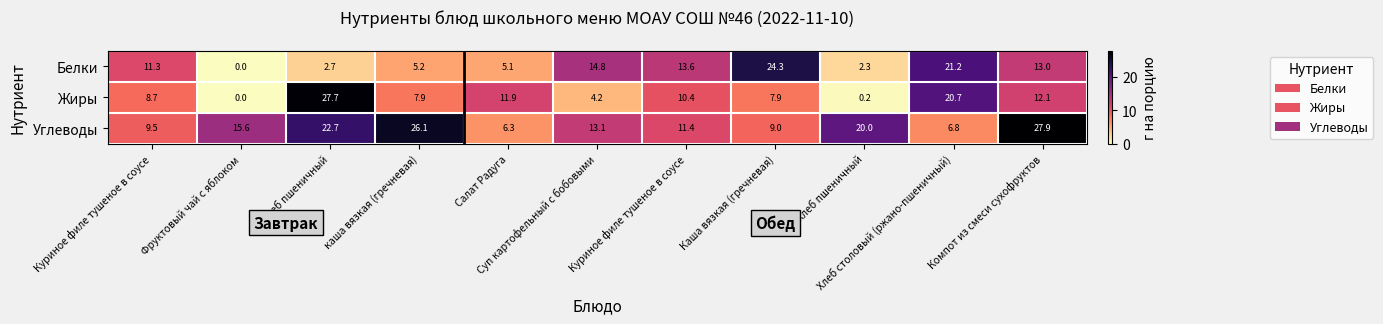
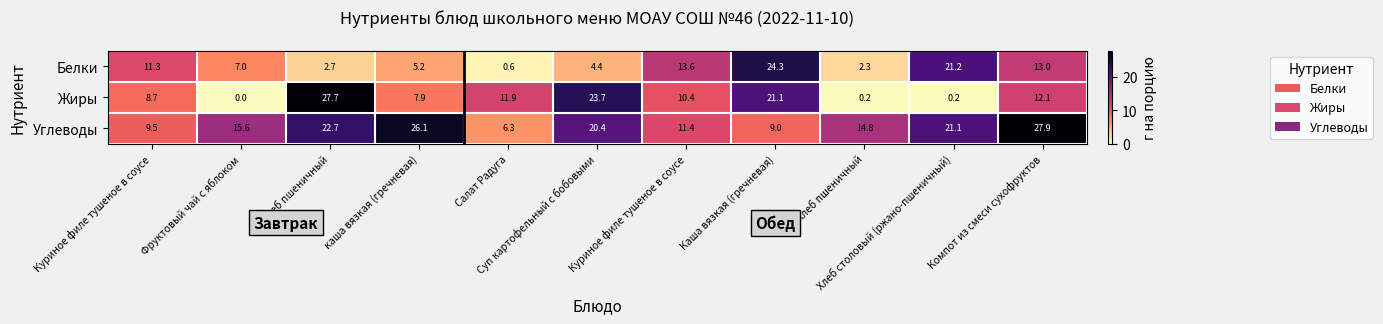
  {
    "Белки": {
-     "Фруктовый чай с яблоком": 0.0,
+     "Фруктовый чай с яблоком": 7.0,
      "хлеб пшеничный": 2.7,
      "каша вязкая (гречневая)": 5.2,
-     "Салат Радуга": 5.1,
-     "Суп картофельный с бобовыми": 14.8,
+     "Салат Радуга": 0.6,
+     "Суп картофельный с бобовыми": 4.4,
      "Каша вязкая (гречневая)": 24.3,
      "Хлеб пшеничный": 2.3,
      "Хлеб столовый (ржано-пшеничный)": 21.2,
      "Компот из смеси сухофруктов": 13.0
    },
    "Жиры": {
      "Фруктовый чай с яблоком": 0.0,
      "хлеб пшеничный": 27.7,
      "каша вязкая (гречневая)": 7.9,
      "Салат Радуга": 11.9,
-     "Суп картофельный с бобовыми": 4.2,
-     "Каша вязкая (гречневая)": 7.9,
+     "Суп картофельный с бобовыми": 23.7,
+     "Каша вязкая (гречневая)": 21.1,
      "Хлеб пшеничный": 0.2,
-     "Хлеб столовый (ржано-пшеничный)": 20.7,
+     "Хлеб столовый (ржано-пшеничный)": 0.2,
      "Компот из смеси сухофруктов": 12.1
    },
    "Углеводы": {
      "Фруктовый чай с яблоком": 15.6,
      "хлеб пшеничный": 22.7,
      "каша вязкая (гречневая)": 26.1,
      "Салат Радуга": 6.3,
-     "Суп картофельный с бобовыми": 13.1,
+     "Суп картофельный с бобовыми": 20.4,
      "Каша вязкая (гречневая)": 9.0,
-     "Хлеб пшеничный": 20.0,
-     "Хлеб столовый (ржано-пшеничный)": 6.8,
+     "Хлеб пшеничный": 14.8,
+     "Хлеб столовый (ржано-пшеничный)": 21.1,
      "Компот из смеси сухофруктов": 27.9
    }
  }
